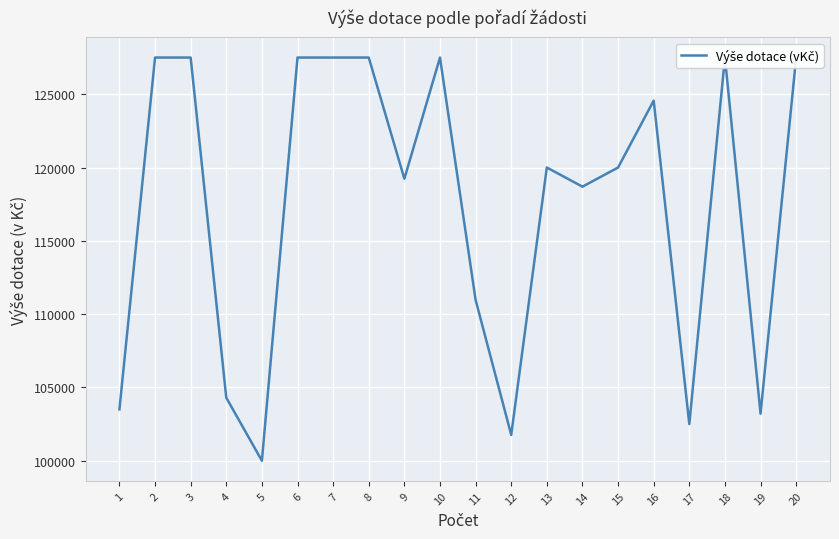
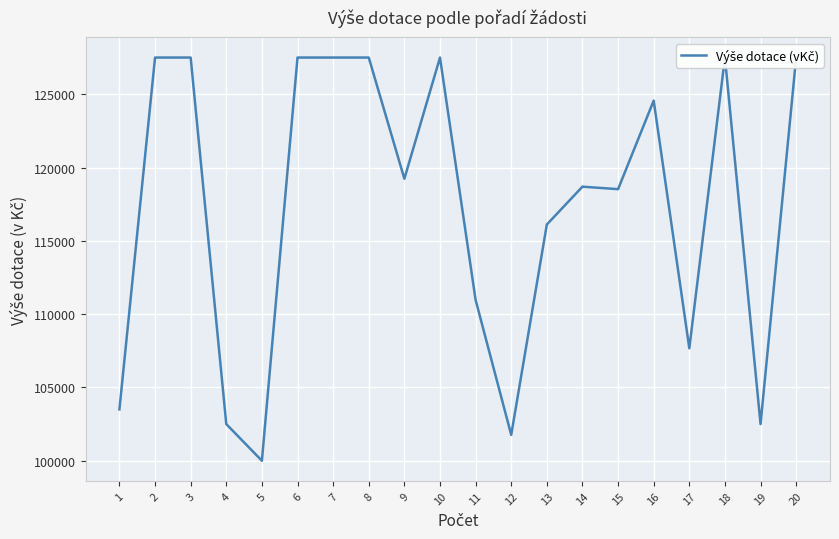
  {
    "1": 103500,
    "2": 127500,
    "3": 127500,
-   "4": 104300,
+   "4": 102500,
    "5": 100000,
    "6": 127500,
    "7": 127500,
    "8": 127500,
    "9": 119200,
    "10": 127500,
    "11": 111000,
    "12": 101800,
-   "13": 120000,
+   "13": 116100,
    "14": 118700,
-   "15": 120000,
+   "15": 118500,
    "16": 124600,
-   "17": 102500,
-   "19": 103200
+   "17": 107700,
+   "19": 102500
  }
